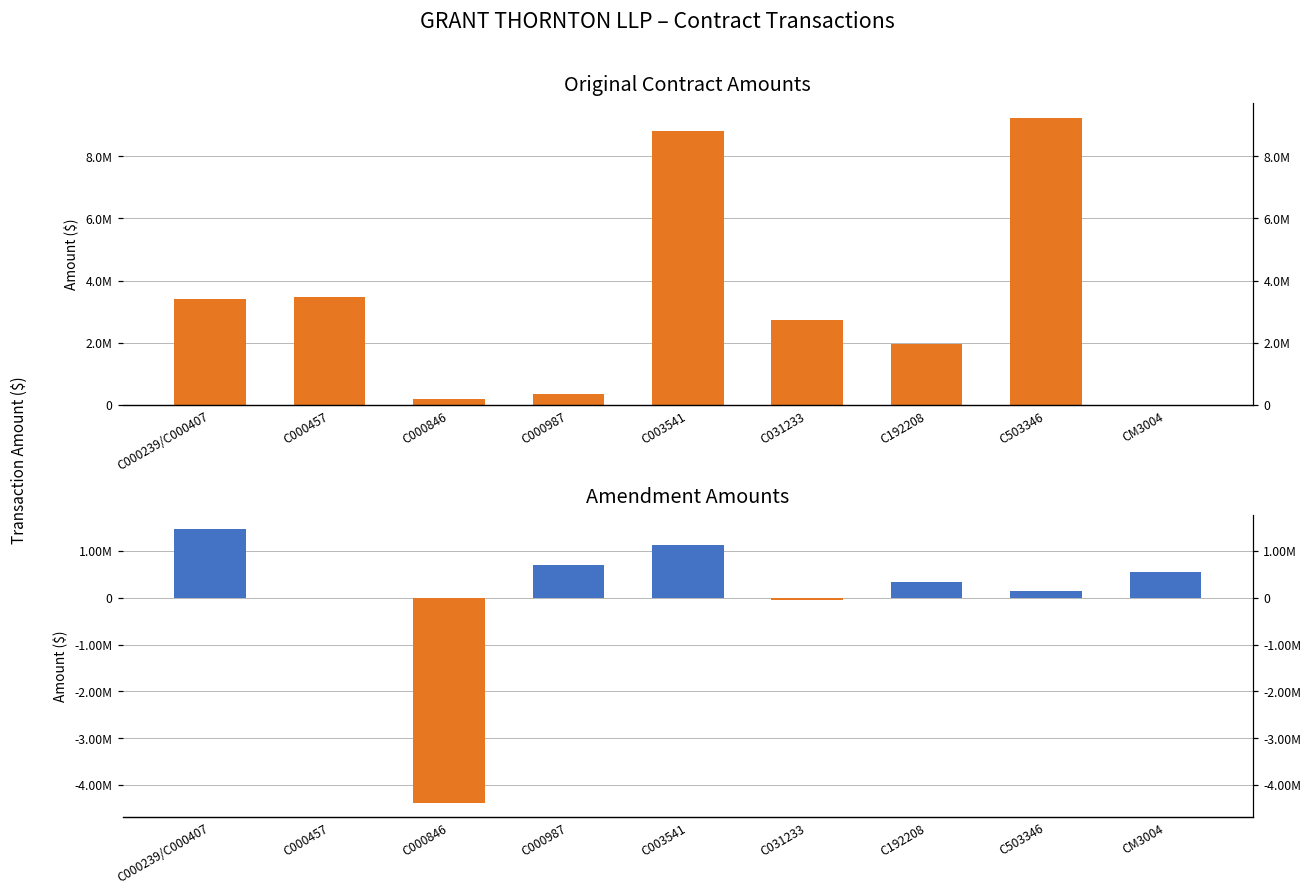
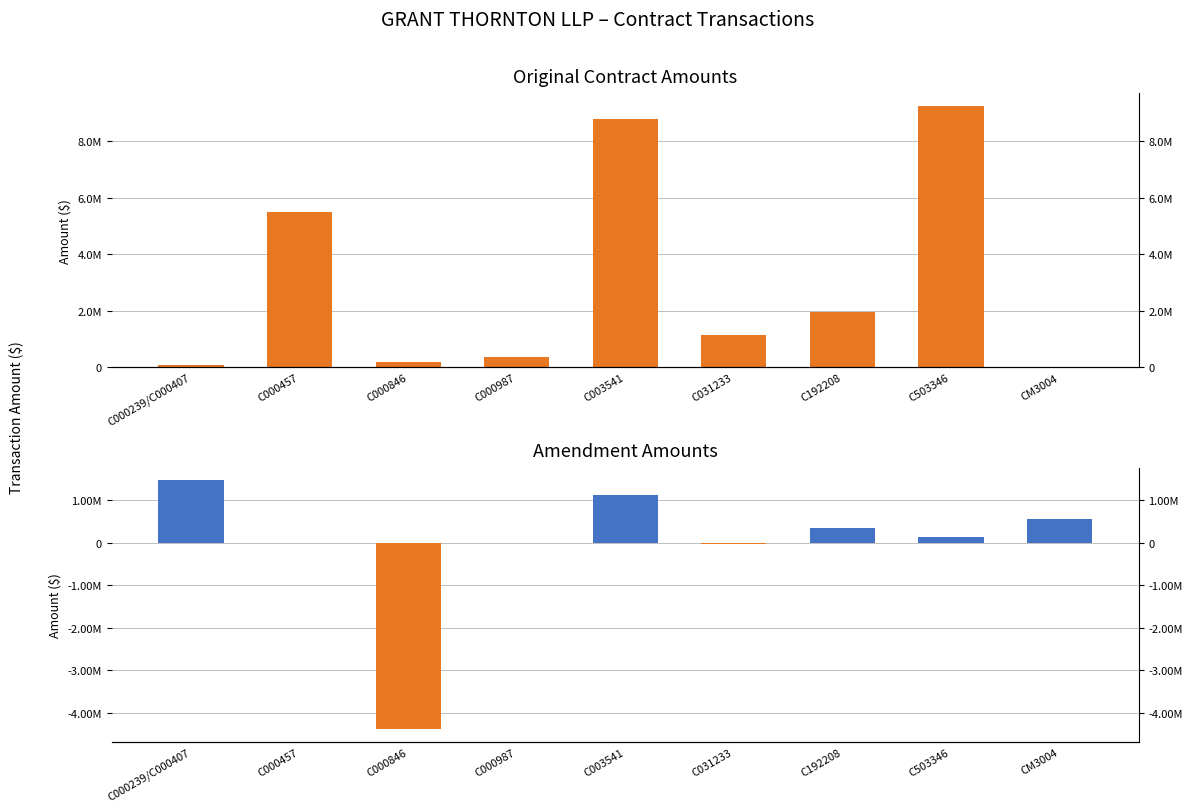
  {
    "Original Contract Amounts": {
-     "C000239/C000407": 3400000,
-     "C000457": 3500000,
+     "C000239/C000407": 100000,
+     "C000457": 5500000,
      "C000846": 200000,
      "C000987": 400000,
      "C003541": 8800000,
-     "C031233": 2700000,
+     "C031233": 1200000,
      "C192208": 2000000,
      "C503346": 9200000,
      "CM3004": 0
    },
    "Amendment Amounts": {
      "C000239/C000407": 1500000,
      "C000457": 0,
      "C000846": -4400000,
-     "C000987": 700000,
+     "C000987": 0,
      "C003541": 1100000,
      "C192208": 300000,
      "C503346": 100000,
      "CM3004": 600000
    }
  }
